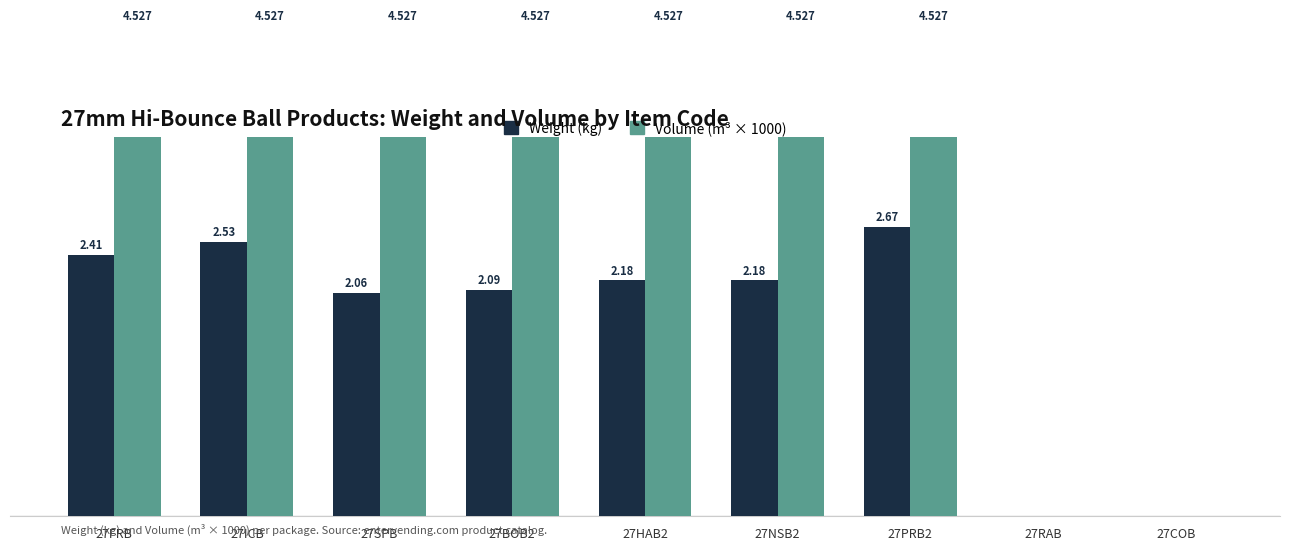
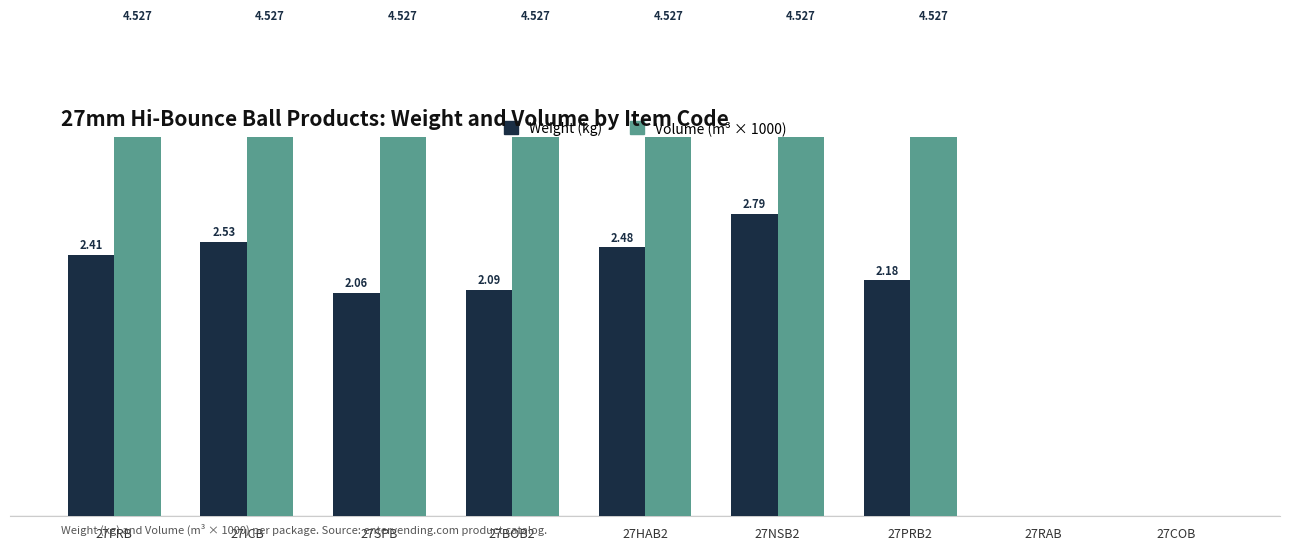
  {
    "Weight (kg)": {
      "27FRB": 2.41,
      "27ICB": 2.53,
      "27SPB": 2.06,
      "27BOB2": 2.09,
-     "27HAB2": 2.18,
-     "27NSB2": 2.18,
-     "27PRB2": 2.67
+     "27HAB2": 2.48,
+     "27NSB2": 2.79,
+     "27PRB2": 2.18
    }
  }
